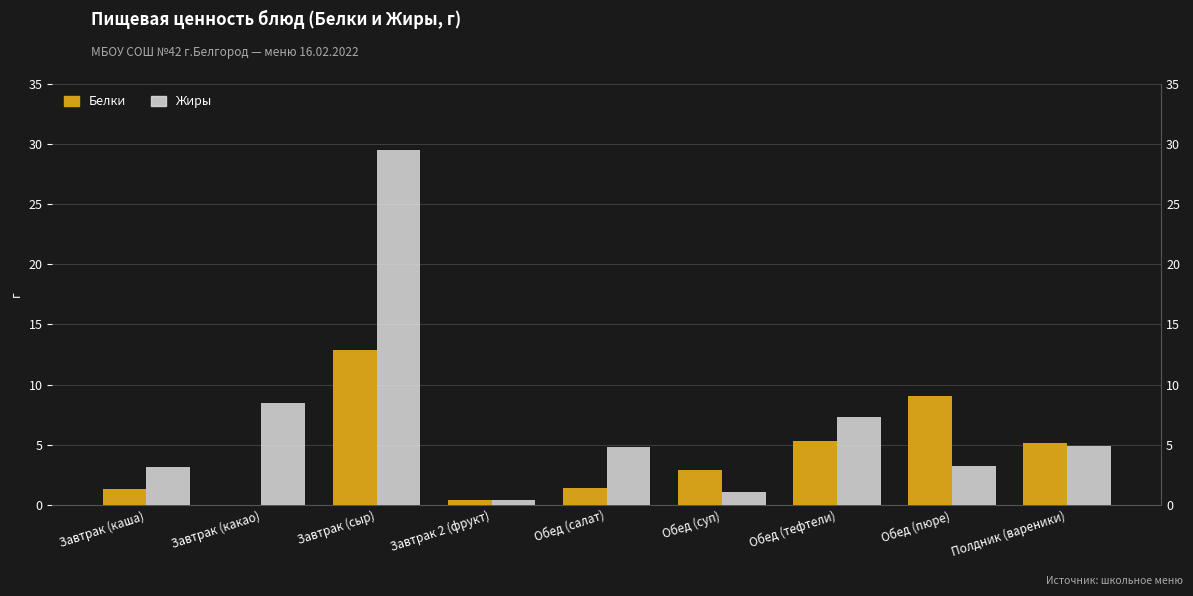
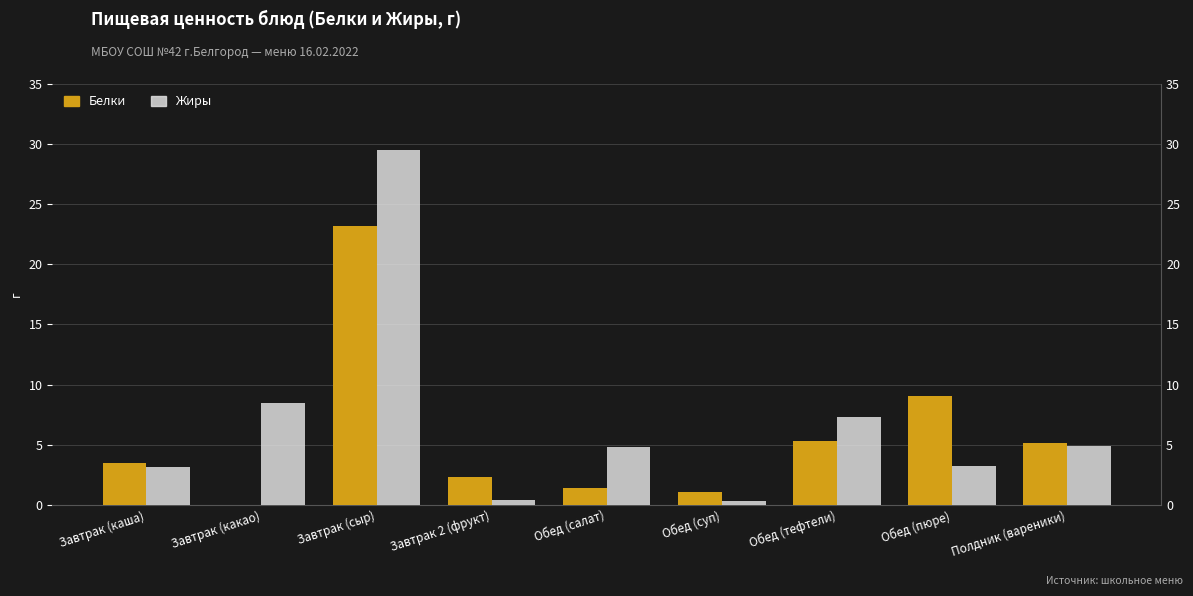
  {
    "Белки": {
-     "Завтрак (каша)": 1.3,
-     "Завтрак (сыр)": 12.9,
-     "Завтрак 2 (фрукт)": 0.4,
+     "Завтрак (каша)": 3.5,
+     "Завтрак (сыр)": 23.2,
+     "Завтрак 2 (фрукт)": 2.3,
      "Обед (салат)": 1.4,
-     "Обед (суп)": 2.9,
+     "Обед (суп)": 1.1,
      "Обед (тефтели)": 5.3,
      "Обед (пюре)": 9.1,
      "Полдник (вареники)": 5.1
    },
    "Жиры": {
      "Завтрак (каша)": 3.2,
      "Завтрак (какао)": 8.5,
      "Завтрак (сыр)": 29.5,
      "Завтрак 2 (фрукт)": 0.4,
      "Обед (салат)": 4.8,
-     "Обед (суп)": 1.1,
+     "Обед (суп)": 0.3,
      "Обед (тефтели)": 7.3,
      "Обед (пюре)": 3.2,
      "Полдник (вареники)": 4.9
    }
  }
